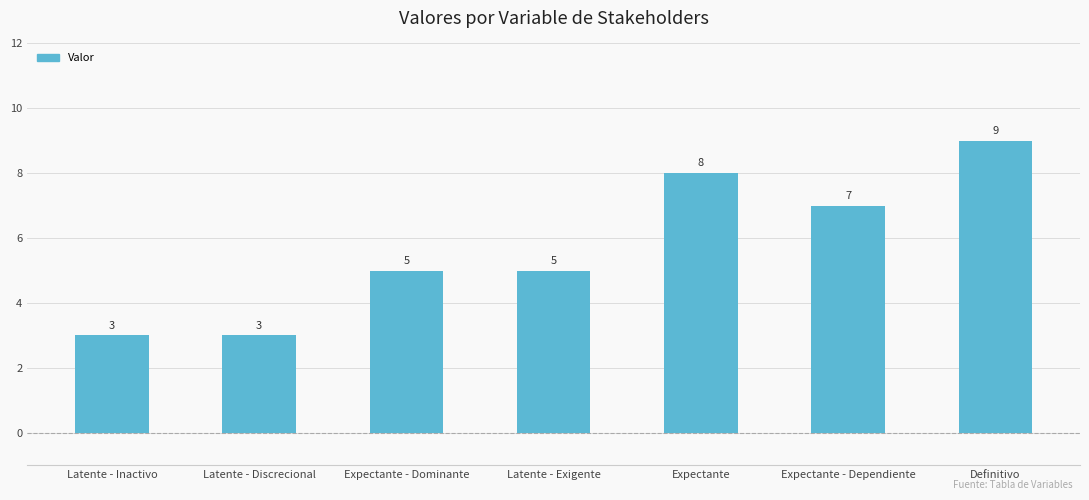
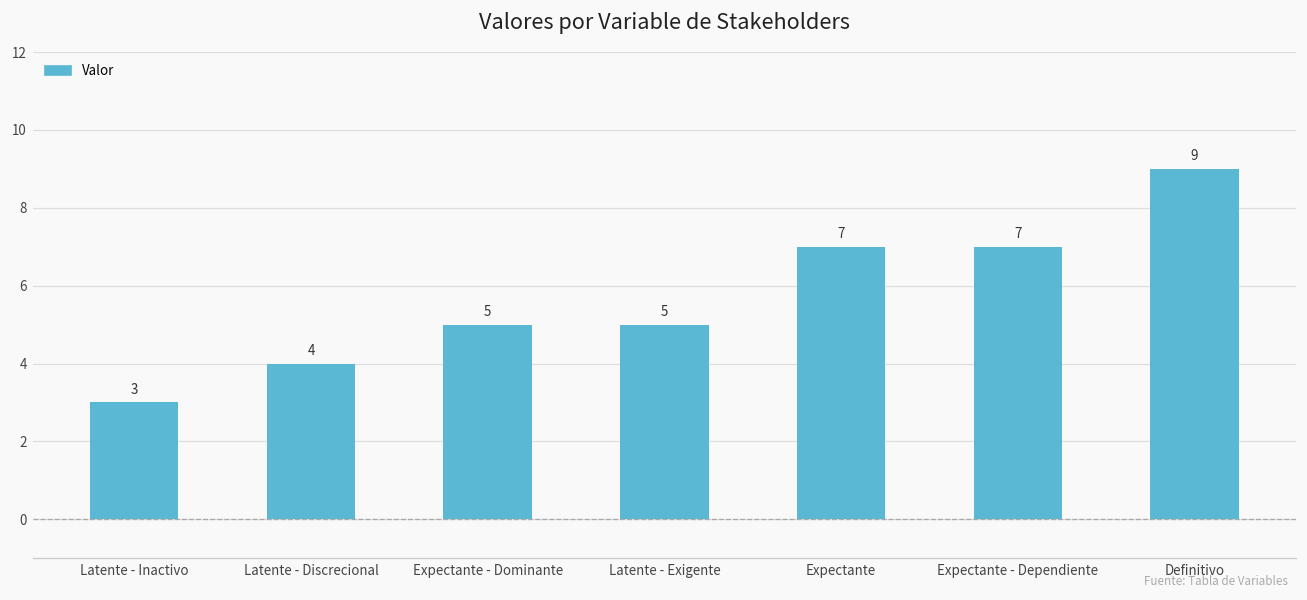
  {
    "Latente - Inactivo": 3,
-   "Latente - Discrecional": 3,
+   "Latente - Discrecional": 4,
    "Expectante - Dominante": 5,
    "Latente - Exigente": 5,
-   "Expectante": 8,
+   "Expectante": 7,
    "Expectante - Dependiente": 7,
    "Definitivo": 9
  }
